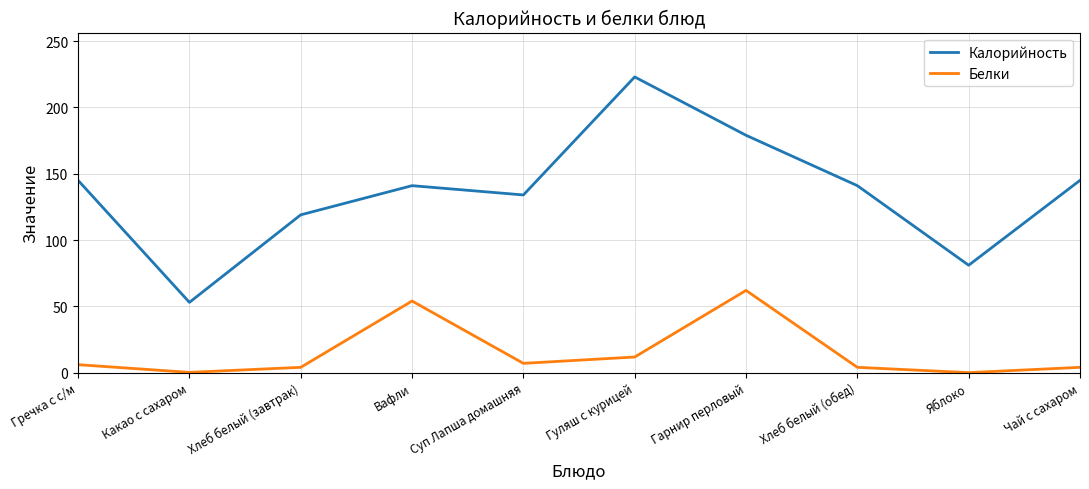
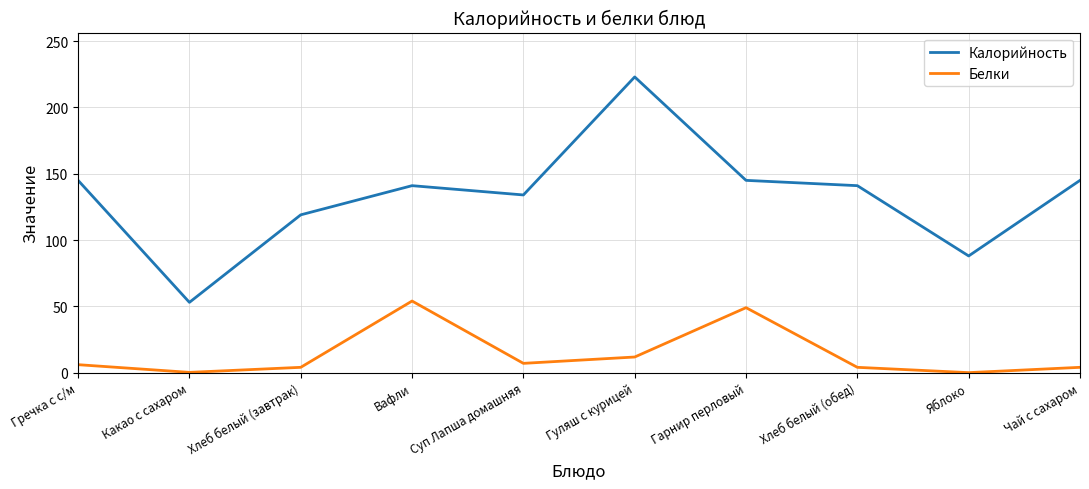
  {
    "Калорийность": {
      "Гречка с с/м": 145,
      "Какао с сахаром": 53,
      "Хлеб белый (завтрак)": 119,
      "Вафли": 141,
      "Суп Лапша домашняя": 134,
      "Гуляш с курицей": 223,
-     "Гарнир перловый": 179,
+     "Гарнир перловый": 145,
      "Хлеб белый (обед)": 141,
-     "Яблоко": 81,
+     "Яблоко": 88,
      "Чай с сахаром": 145
    },
    "Белки": {
      "Гречка с с/м": 6,
      "Какао с сахаром": 0,
      "Хлеб белый (завтрак)": 4,
      "Вафли": 54,
      "Суп Лапша домашняя": 7,
      "Гуляш с курицей": 12,
-     "Гарнир перловый": 62,
+     "Гарнир перловый": 49,
      "Хлеб белый (обед)": 4,
      "Яблоко": 0,
      "Чай с сахаром": 4
    }
  }
